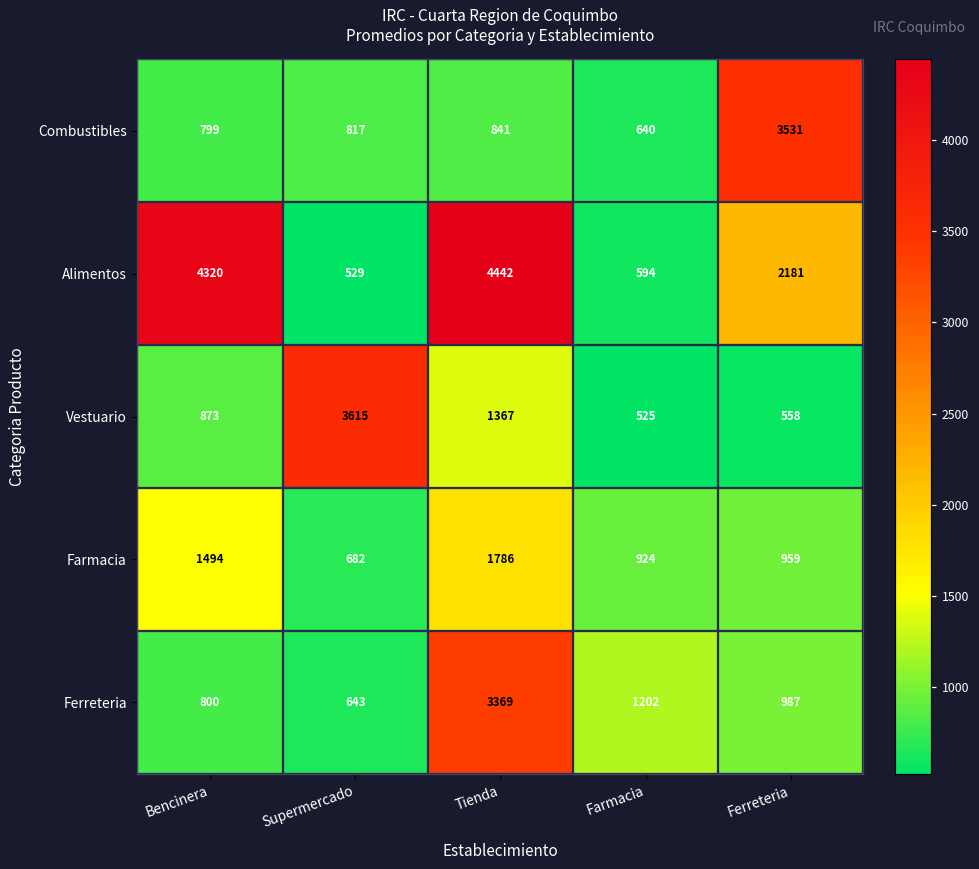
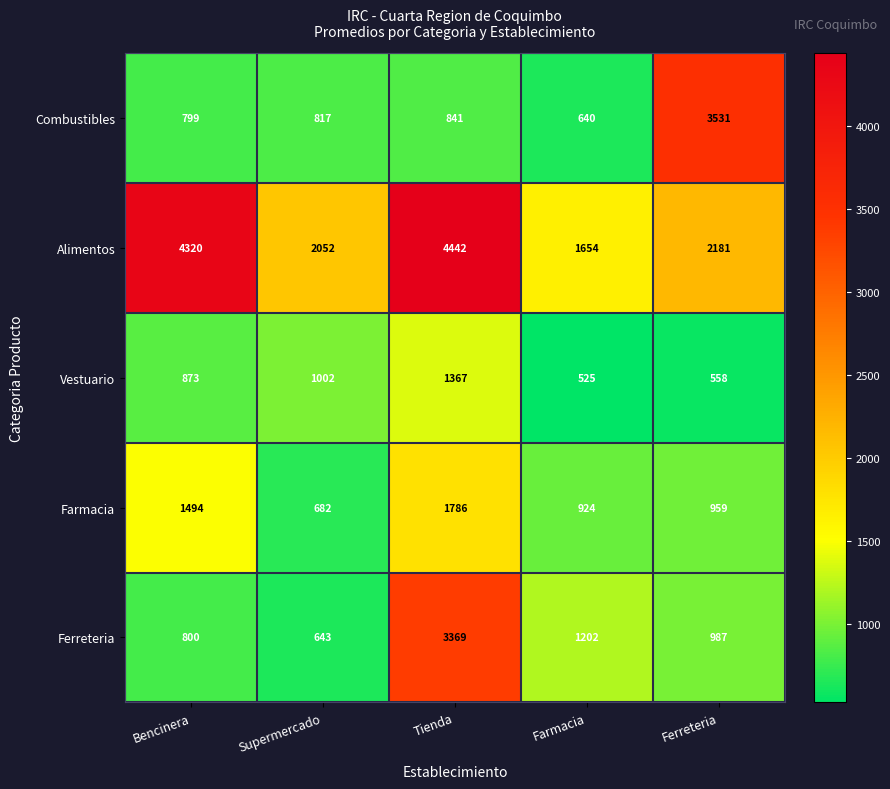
  {
    "Combustibles": {
      "Bencinera": 799,
      "Supermercado": 817,
      "Tienda": 841,
      "Farmacia": 640,
      "Ferreteria": 3531
    },
    "Alimentos": {
      "Bencinera": 4320,
-     "Supermercado": 529,
+     "Supermercado": 2052,
      "Tienda": 4442,
-     "Farmacia": 594,
+     "Farmacia": 1654,
      "Ferreteria": 2181
    },
    "Vestuario": {
      "Bencinera": 873,
-     "Supermercado": 3615,
+     "Supermercado": 1002,
      "Tienda": 1367,
      "Farmacia": 525,
      "Ferreteria": 558
    },
    "Farmacia": {
      "Bencinera": 1494,
      "Supermercado": 682,
      "Tienda": 1786,
      "Farmacia": 924,
      "Ferreteria": 959
    },
    "Ferreteria": {
      "Bencinera": 800,
      "Supermercado": 643,
      "Tienda": 3369,
      "Farmacia": 1202,
      "Ferreteria": 987
    }
  }
